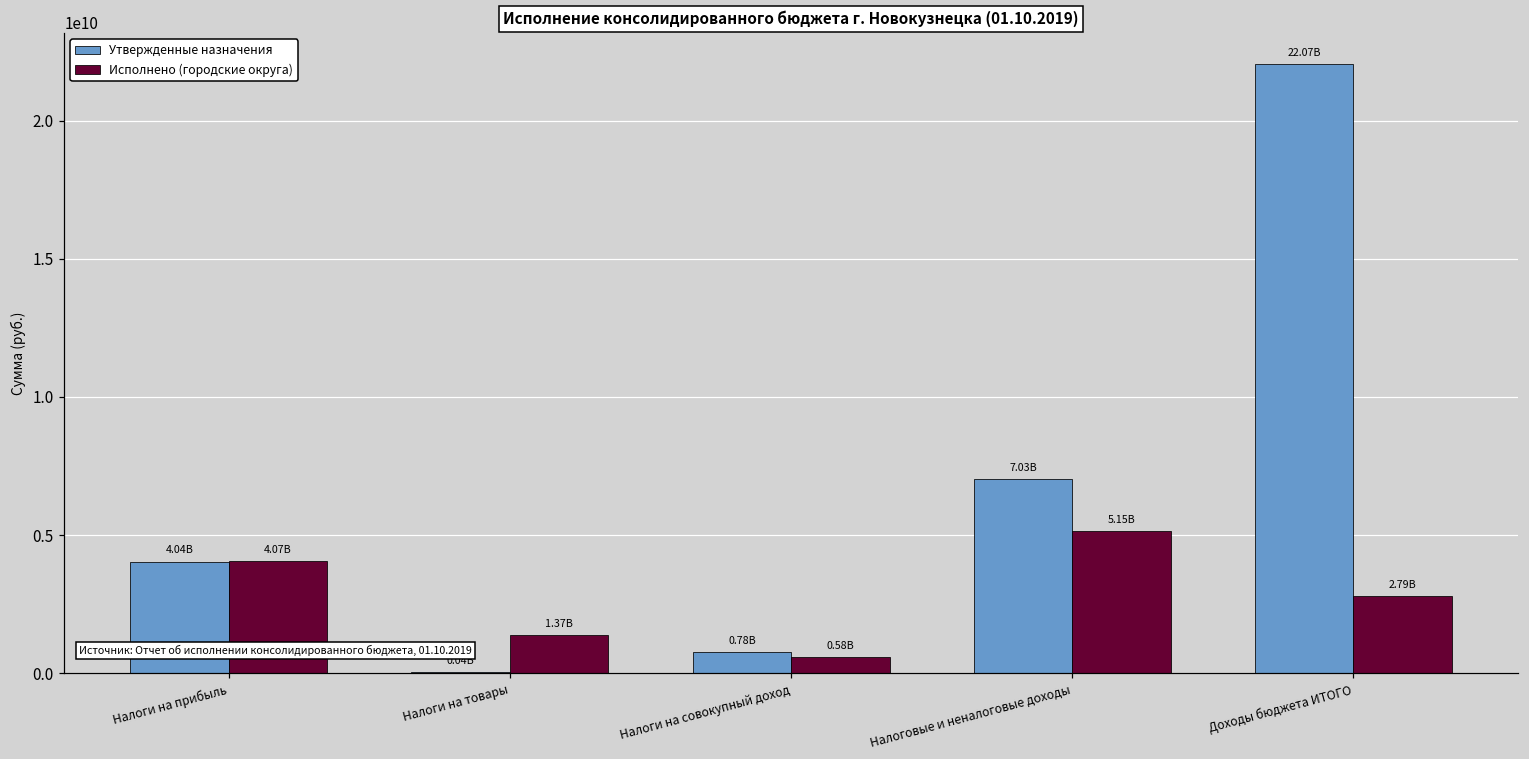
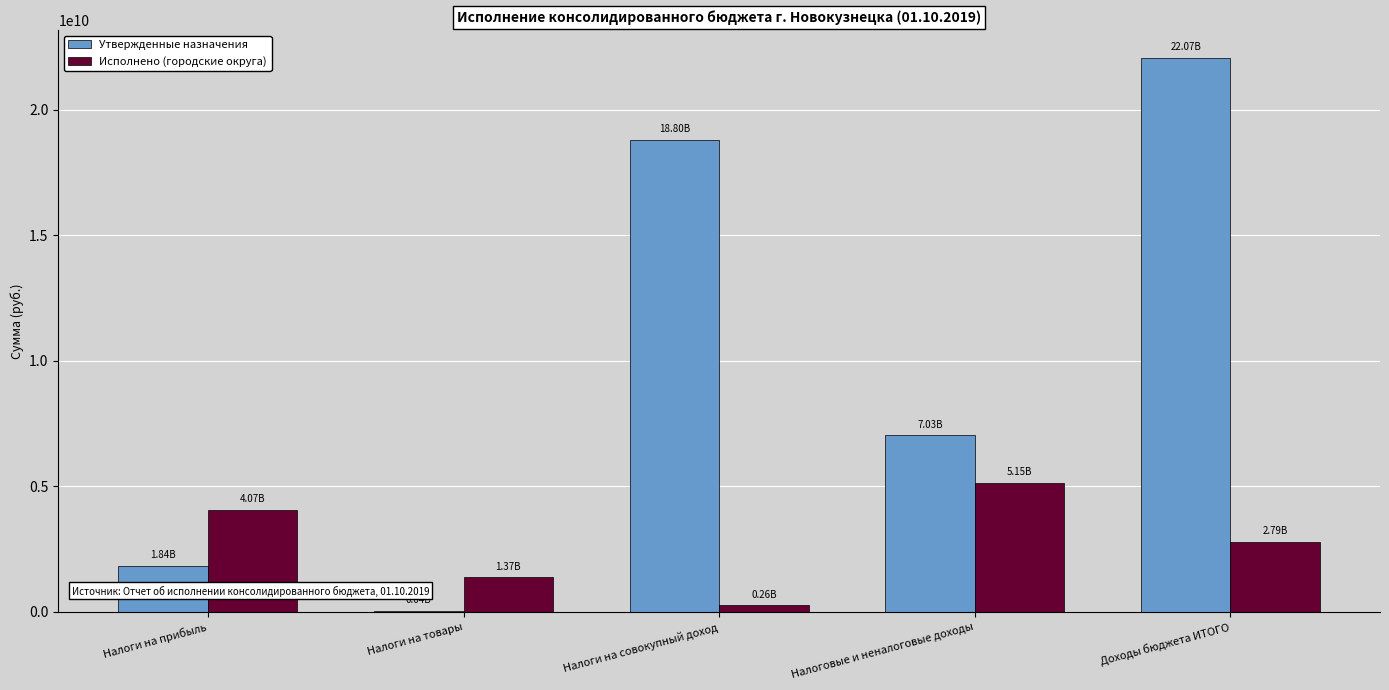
  {
    "Утвержденные назначения": {
-     "Налоги на прибыль": "4.04B",
-     "Налоги на совокупный доход": "0.78B",
+     "Налоги на прибыль": "1.84B",
+     "Налоги на совокупный доход": "18.80B",
      "Налоговые и неналоговые доходы": "7.03B",
      "Доходы бюджета ИТОГО": "22.07B"
    },
    "Исполнено (городские округа)": {
      "Налоги на прибыль": "4.07B",
      "Налоги на товары": "1.37B",
-     "Налоги на совокупный доход": "0.58B",
+     "Налоги на совокупный доход": "0.26B",
      "Налоговые и неналоговые доходы": "5.15B",
      "Доходы бюджета ИТОГО": "2.79B"
    }
  }
